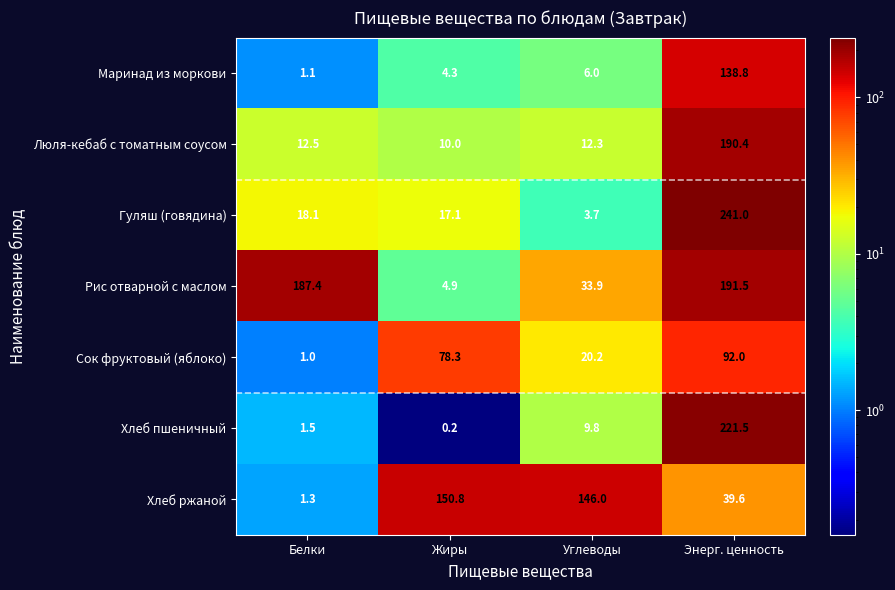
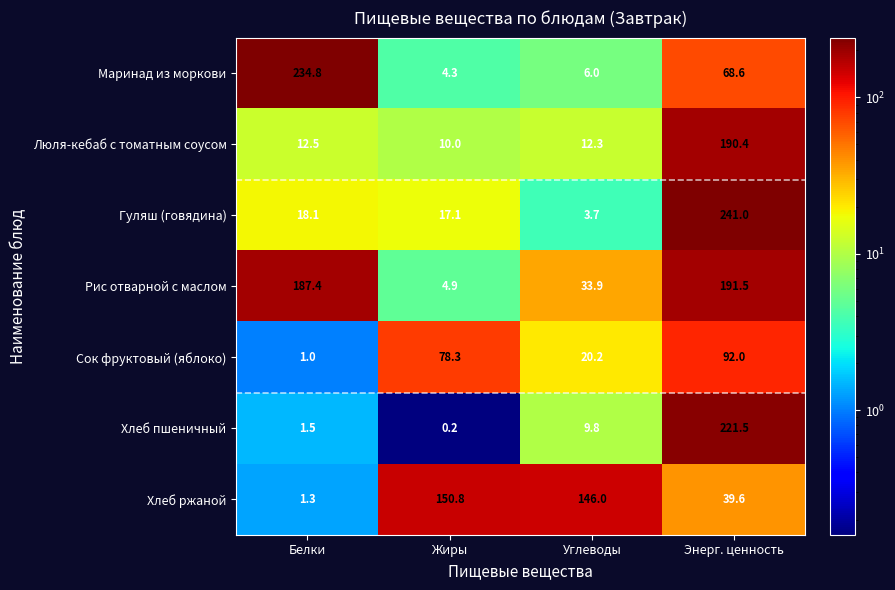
  {
    "Маринад из моркови": {
-     "Белки": 1.1,
+     "Белки": 234.8,
      "Жиры": 4.3,
      "Углеводы": 6.0,
-     "Энерг. ценность": 138.8
+     "Энерг. ценность": 68.6
    },
    "Люля-кебаб с томатным соусом": {
      "Белки": 12.5,
      "Жиры": 10.0,
      "Углеводы": 12.3,
      "Энерг. ценность": 190.4
    },
    "Гуляш (говядина)": {
      "Белки": 18.1,
      "Жиры": 17.1,
      "Углеводы": 3.7,
      "Энерг. ценность": 241.0
    },
    "Рис отварной с маслом": {
      "Белки": 187.4,
      "Жиры": 4.9,
      "Углеводы": 33.9,
      "Энерг. ценность": 191.5
    },
    "Сок фруктовый (яблоко)": {
      "Белки": 1.0,
      "Жиры": 78.3,
      "Углеводы": 20.2,
      "Энерг. ценность": 92.0
    },
    "Хлеб пшеничный": {
      "Белки": 1.5,
      "Жиры": 0.2,
      "Углеводы": 9.8,
      "Энерг. ценность": 221.5
    },
    "Хлеб ржаной": {
      "Белки": 1.3,
      "Жиры": 150.8,
      "Углеводы": 146.0,
      "Энерг. ценность": 39.6
    }
  }
